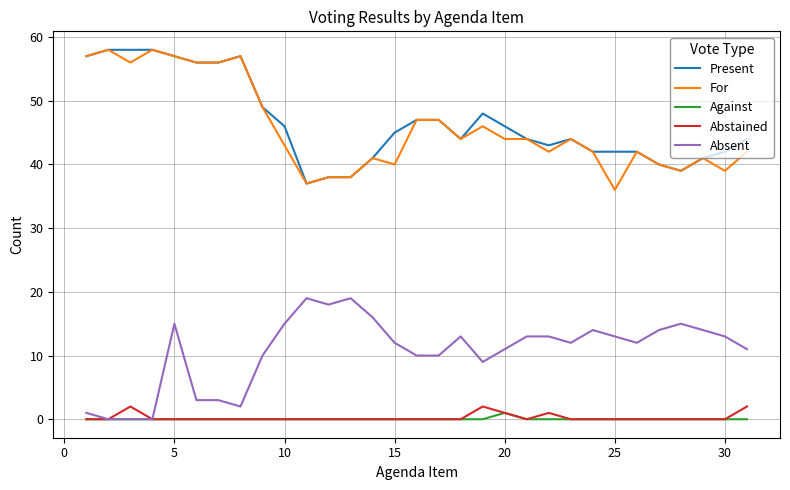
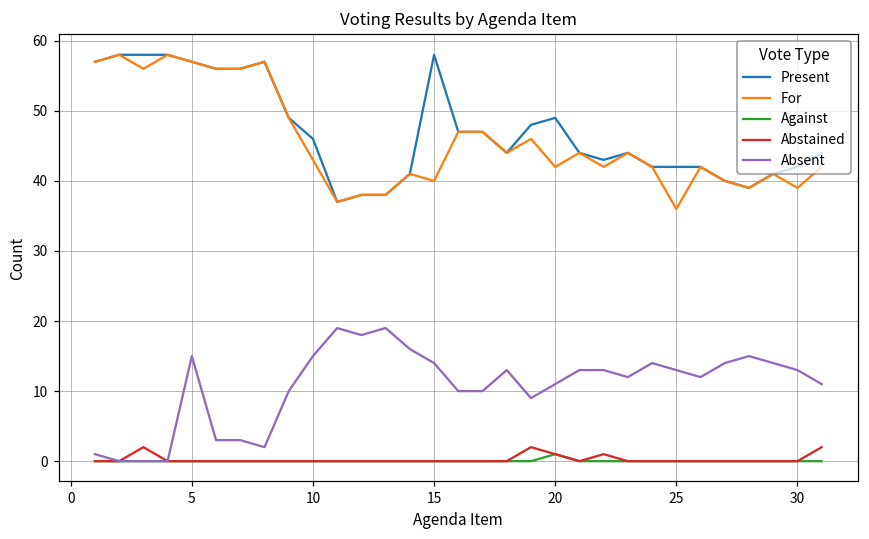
  {
    "Present": {
      "10": 46,
-     "15": 45,
-     "20": 46,
+     "15": 58,
+     "20": 49,
      "25": 42
    },
    "For": {
      "10": 43,
      "15": 40,
-     "20": 44,
+     "20": 42,
      "25": 36,
      "30": 39
    },
    "Absent": {
      "5": 15,
      "10": 15,
-     "15": 12,
+     "15": 14,
      "20": 11,
      "25": 13,
      "30": 13
    }
  }
